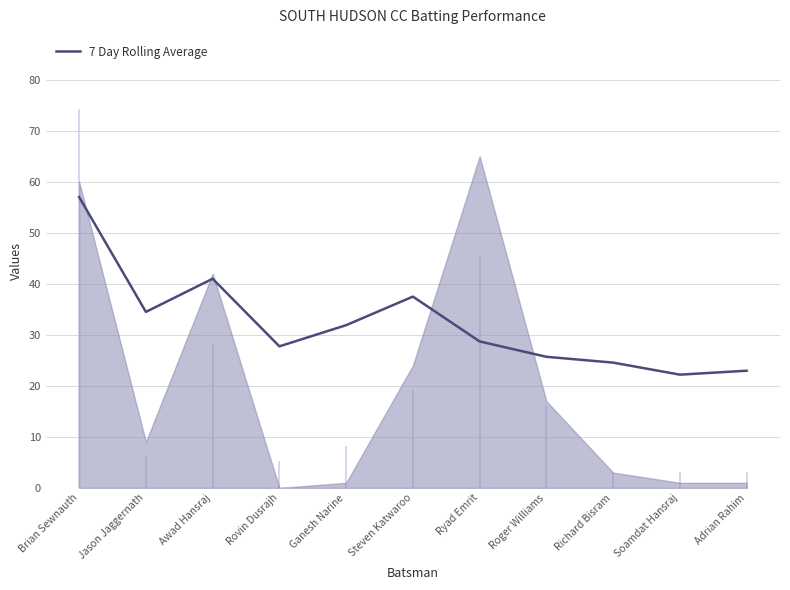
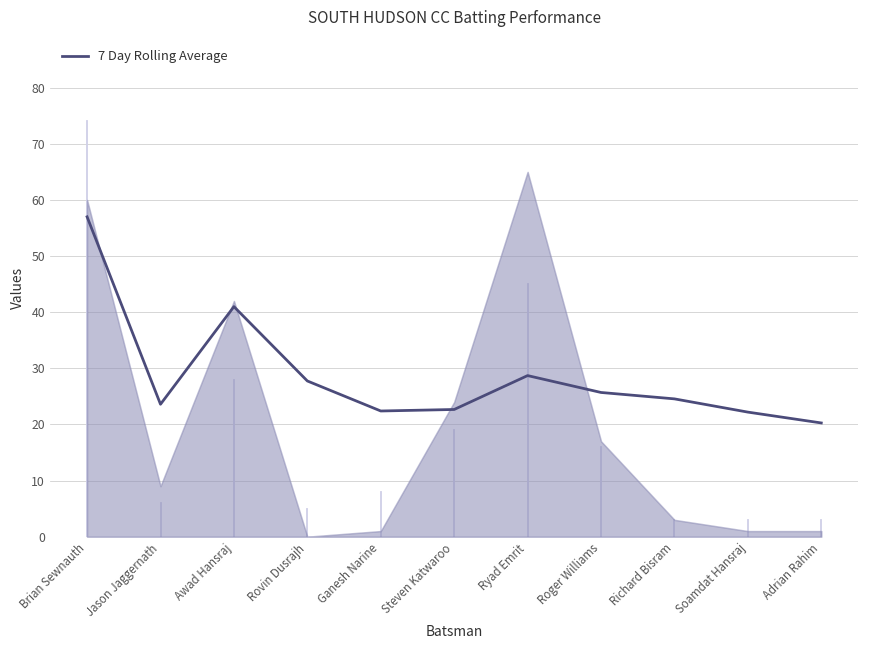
  {
    "7 Day Rolling Average": {
      "Brian Sewnauth": 57,
-     "Jason Jaggernath": 35,
+     "Jason Jaggernath": 24,
      "Awad Hansraj": 41,
      "Rovin Dusrajh": 28,
-     "Ganesh Narine": 32,
-     "Steven Katwaroo": 38,
+     "Ganesh Narine": 22,
+     "Steven Katwaroo": 23,
      "Ryad Emrit": 29,
      "Roger Williams": 26,
      "Richard Bisram": 25,
      "Soamdat Hansraj": 22,
-     "Adrian Rahim": 23
+     "Adrian Rahim": 20
    }
  }
